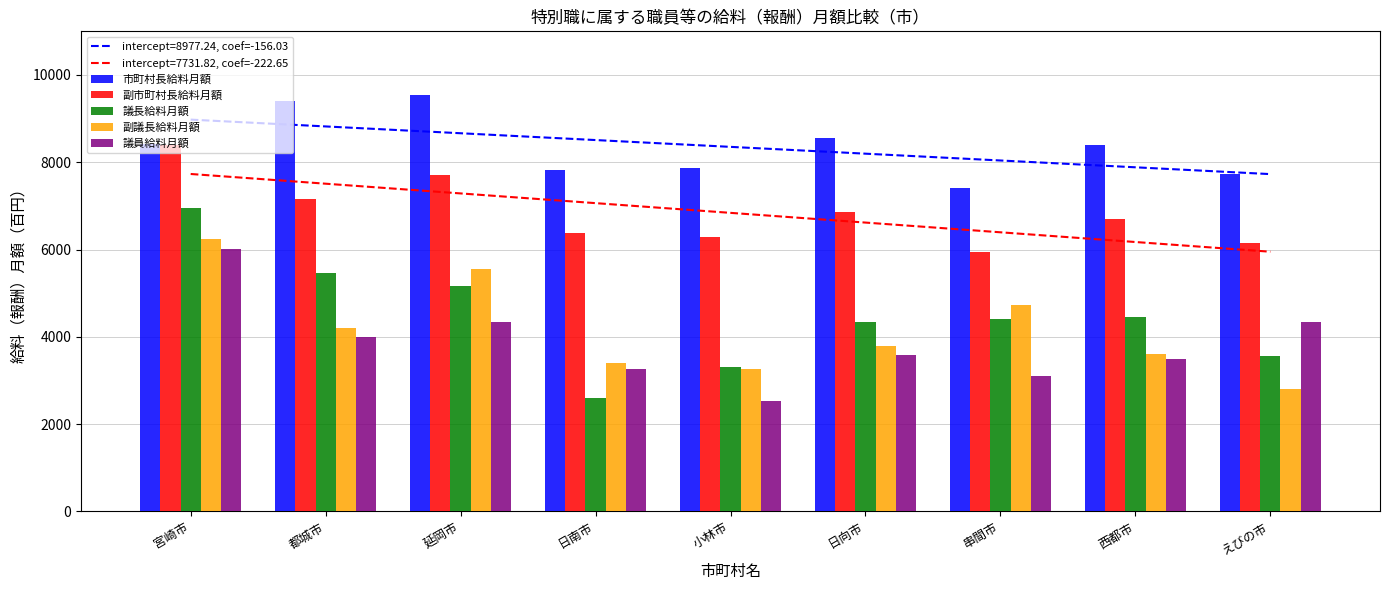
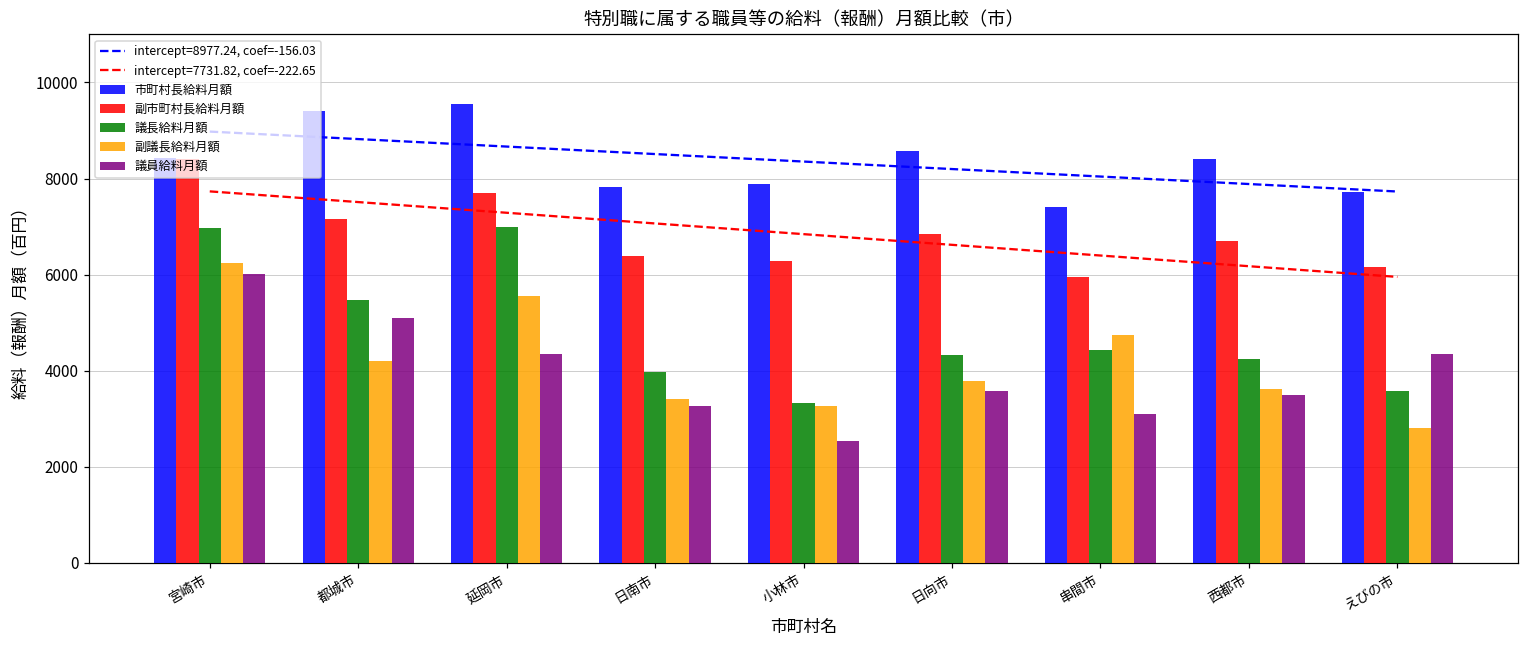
  {
    "議長給料月額": {
      "宮崎市": 7000,
      "都城市": 5500,
-     "延岡市": 5200,
-     "日南市": 2600,
+     "延岡市": 7000,
+     "日南市": 4000,
      "小林市": 3300,
      "日向市": 4300,
      "串間市": 4400,
-     "西都市": 4400,
+     "西都市": 4200,
      "えびの市": 3600
    },
    "副議長給料月額": {
      "宮崎市": 6300,
      "都城市": 4200,
      "延岡市": 5600,
      "日南市": 3400,
      "小林市": 3300,
      "日向市": 3800,
      "串間市": 4700,
      "西都市": 3600,
      "えびの市": 2800
    },
    "議員給料月額": {
      "宮崎市": 6000,
-     "都城市": 4000,
+     "都城市": 5100,
      "延岡市": 4400,
      "日南市": 3300,
      "小林市": 2500,
      "日向市": 3600,
      "串間市": 3100,
      "西都市": 3500,
      "えびの市": 4300
    }
  }
